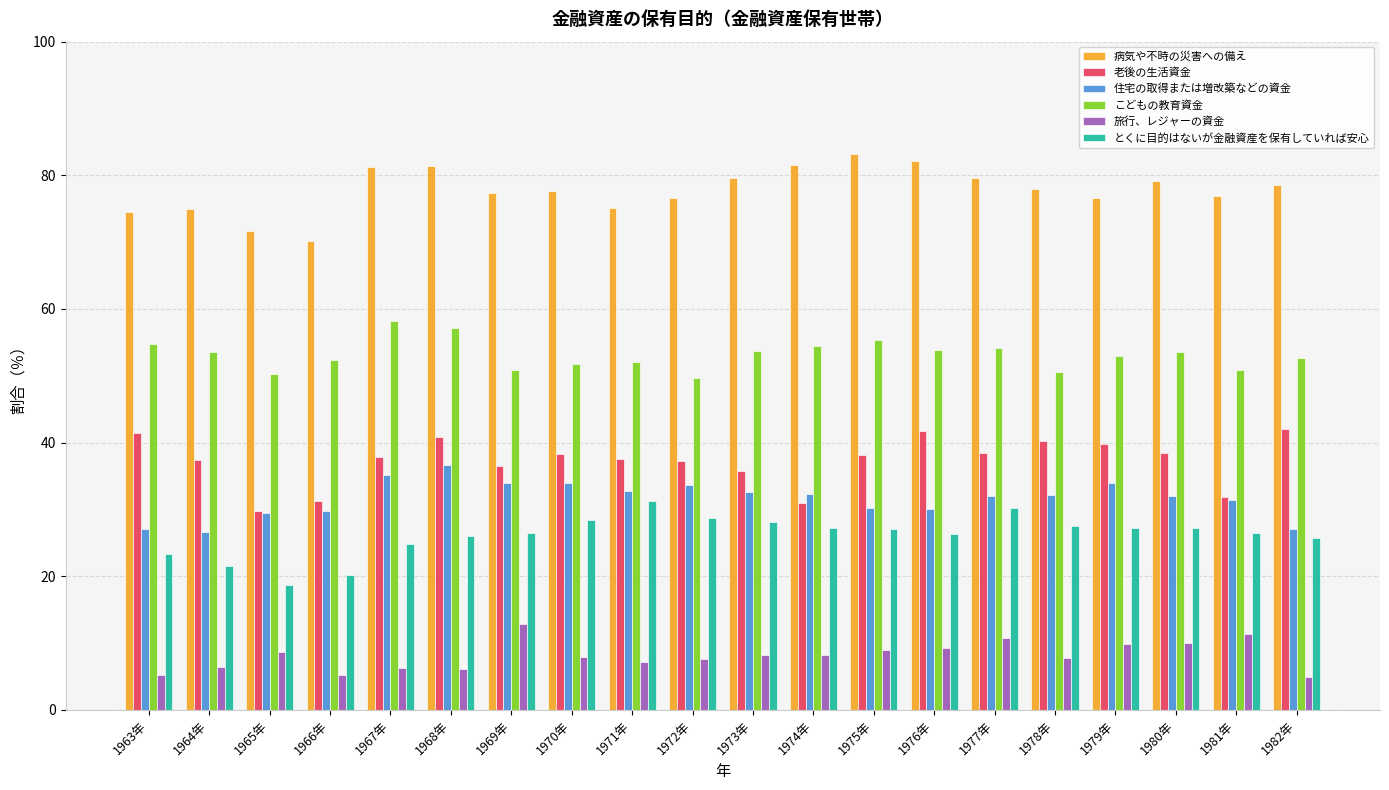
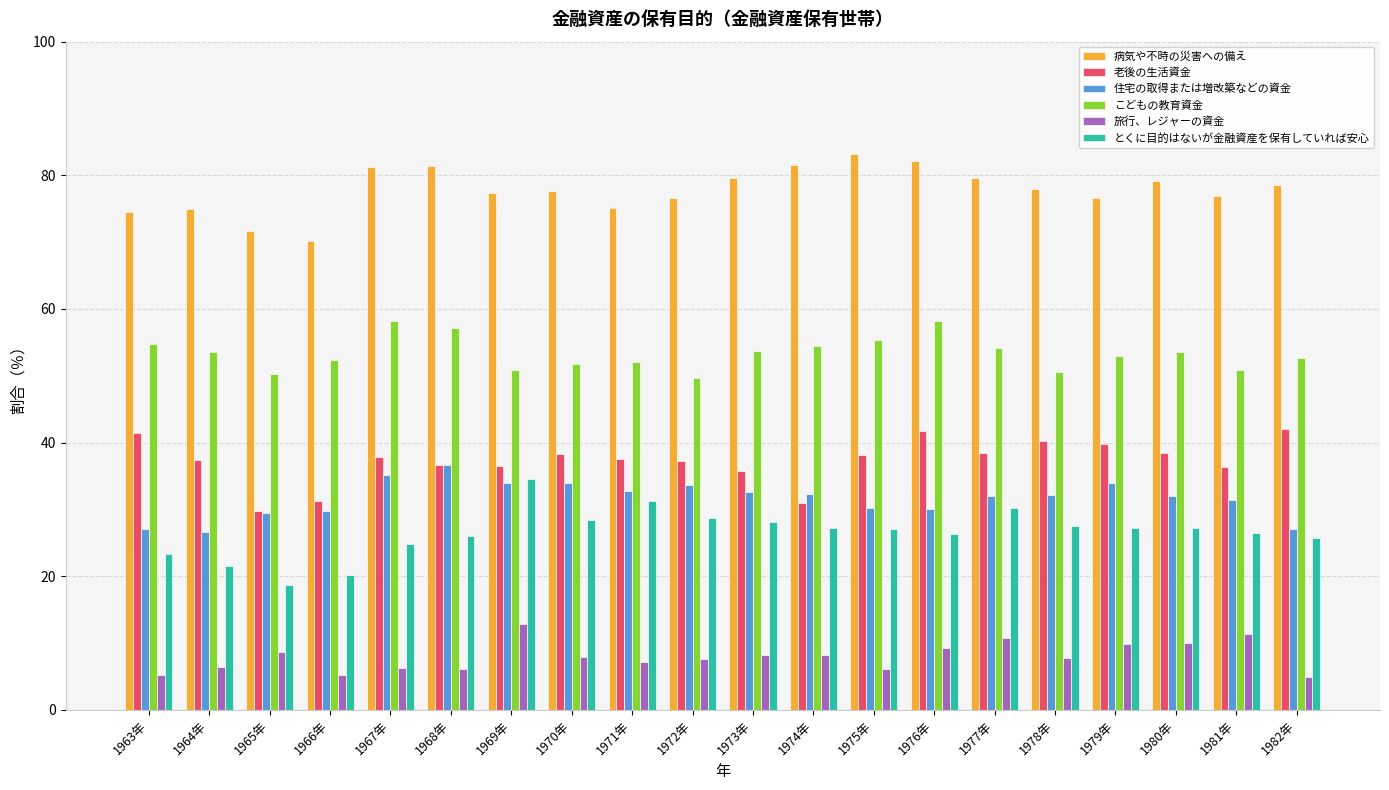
  {
    "病気や不時の災害への備え": {
      "1963年": 75,
      "1964年": 75,
      "1965年": 72,
      "1966年": 70,
      "1967年": 81,
      "1968年": 81,
      "1969年": 77,
      "1970年": 78,
      "1971年": 75,
      "1972年": 77,
      "1973年": 80,
      "1974年": 82,
      "1975年": 83,
      "1976年": 82,
      "1977年": 80,
      "1978年": 78,
      "1979年": 77,
      "1980年": 79,
      "1981年": 77,
      "1982年": 79
    },
    "老後の生活資金": {
      "1963年": 42,
      "1964年": 37,
      "1965年": 30,
      "1966年": 31,
      "1967年": 38,
-     "1968年": 41,
+     "1968年": 37,
      "1969年": 37,
      "1970年": 38,
      "1971年": 38,
      "1972年": 37,
      "1973年": 36,
      "1974年": 31,
      "1975年": 38,
      "1976年": 42,
      "1977年": 39,
      "1978年": 40,
      "1979年": 40,
      "1980年": 38,
-     "1981年": 32,
+     "1981年": 36,
      "1982年": 42
    },
    "住宅の取得または増改築などの資金": {
      "1963年": 27,
      "1964年": 27,
      "1965年": 29,
      "1966年": 30,
      "1967年": 35,
      "1968年": 37,
      "1969年": 34,
      "1970年": 34,
      "1971年": 33,
      "1972年": 34,
      "1973年": 33,
      "1974年": 32,
      "1975年": 30,
      "1976年": 30,
      "1977年": 32,
      "1978年": 32,
      "1979年": 34,
      "1980年": 32,
      "1981年": 31,
      "1982年": 27
    },
    "こどもの教育資金": {
      "1963年": 55,
      "1964年": 54,
      "1965年": 50,
      "1966年": 52,
      "1967年": 58,
      "1968年": 57,
      "1969年": 51,
      "1970年": 52,
      "1971年": 52,
      "1972年": 50,
      "1973年": 54,
      "1974年": 54,
      "1975年": 55,
-     "1976年": 54,
+     "1976年": 58,
      "1977年": 54,
      "1978年": 51,
      "1979年": 53,
      "1980年": 54,
      "1981年": 51,
      "1982年": 53
    },
    "旅行、レジャーの資金": {
      "1963年": 5,
      "1964年": 6,
      "1965年": 9,
      "1966年": 5,
      "1967年": 6,
      "1968年": 6,
      "1969年": 13,
      "1970年": 8,
      "1971年": 7,
      "1972年": 8,
      "1973年": 8,
      "1974年": 8,
-     "1975年": 9,
+     "1975年": 6,
      "1976年": 9,
      "1977年": 11,
      "1978年": 8,
      "1979年": 10,
      "1980年": 10,
      "1981年": 11,
      "1982年": 5
    },
    "とくに目的はないが金融資産を保有していれば安心": {
      "1963年": 23,
      "1964年": 22,
      "1965年": 19,
      "1966年": 20,
      "1967年": 25,
      "1968年": 26,
-     "1969年": 27,
+     "1969年": 35,
      "1970年": 28,
      "1971年": 31,
      "1972年": 29,
      "1973年": 28,
      "1974年": 27,
      "1975年": 27,
      "1976年": 26,
      "1977年": 30,
      "1978年": 28,
      "1979年": 27,
      "1980年": 27,
      "1981年": 27,
      "1982年": 26
    }
  }
